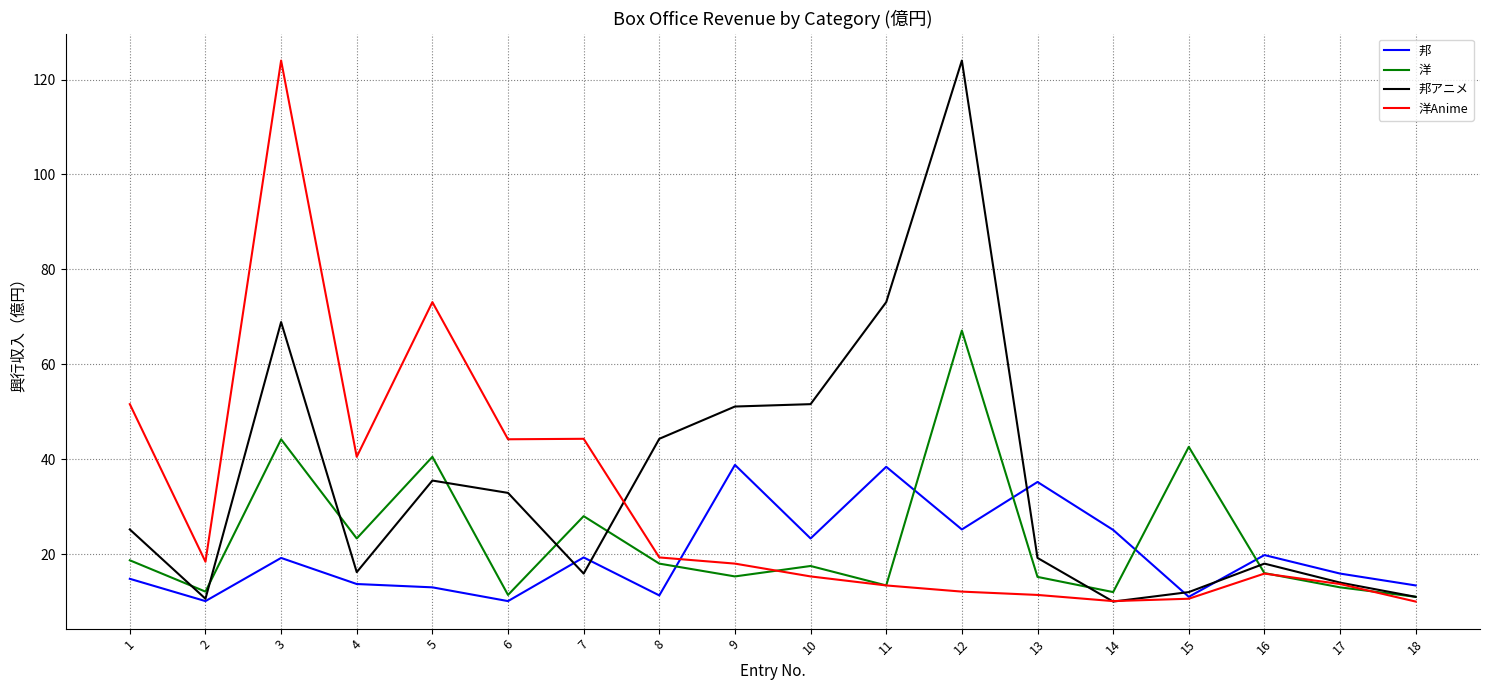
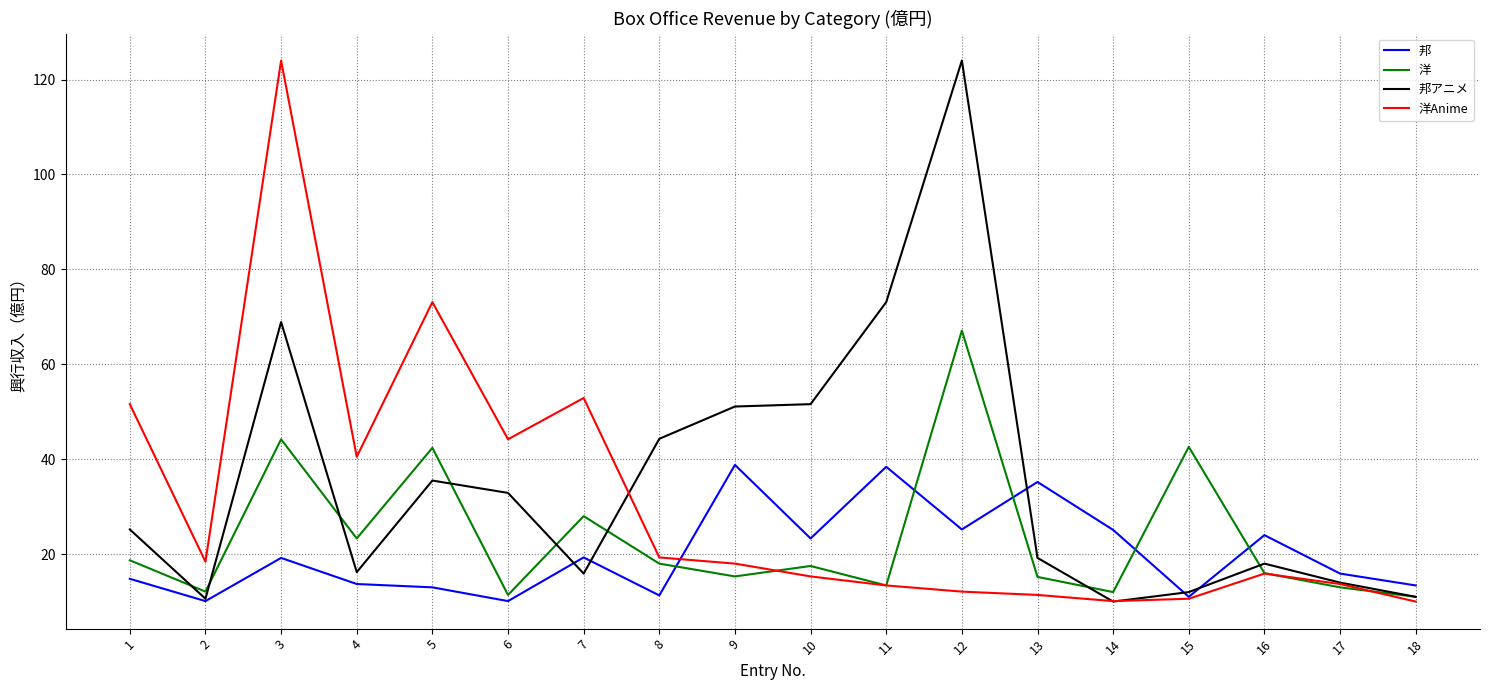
  {
    "邦": {
      "1": 15,
      "3": 19,
      "4": 14,
      "5": 13,
      "6": 10,
      "7": 19,
      "8": 11,
      "9": 39,
      "10": 23,
      "11": 38,
      "12": 25,
      "13": 35,
      "14": 25,
-     "16": 20,
+     "16": 24,
      "17": 16,
      "18": 13
    },
    "洋": {
      "1": 19,
      "2": 12,
      "3": 44,
      "4": 23,
-     "5": 41,
+     "5": 42,
      "6": 11,
      "7": 28,
      "8": 18,
      "9": 15,
      "10": 18,
      "12": 67,
      "13": 15,
      "14": 12,
      "15": 43,
      "17": 13
    },
    "邦アニメ": {
      "1": 25,
      "3": 69,
      "4": 16,
      "5": 36,
      "6": 33,
      "7": 16,
      "8": 44,
      "9": 51,
      "10": 52,
      "11": 73,
      "12": 124,
      "13": 19,
      "15": 12,
      "16": 18
    },
    "洋Anime": {
      "1": 52,
      "2": 18,
      "3": 124,
      "4": 41,
      "5": 73,
      "6": 44,
-     "7": 44,
+     "7": 53,
      "8": 19,
      "9": 18,
      "10": 15,
      "12": 12,
      "13": 11,
      "18": 10
    }
  }
